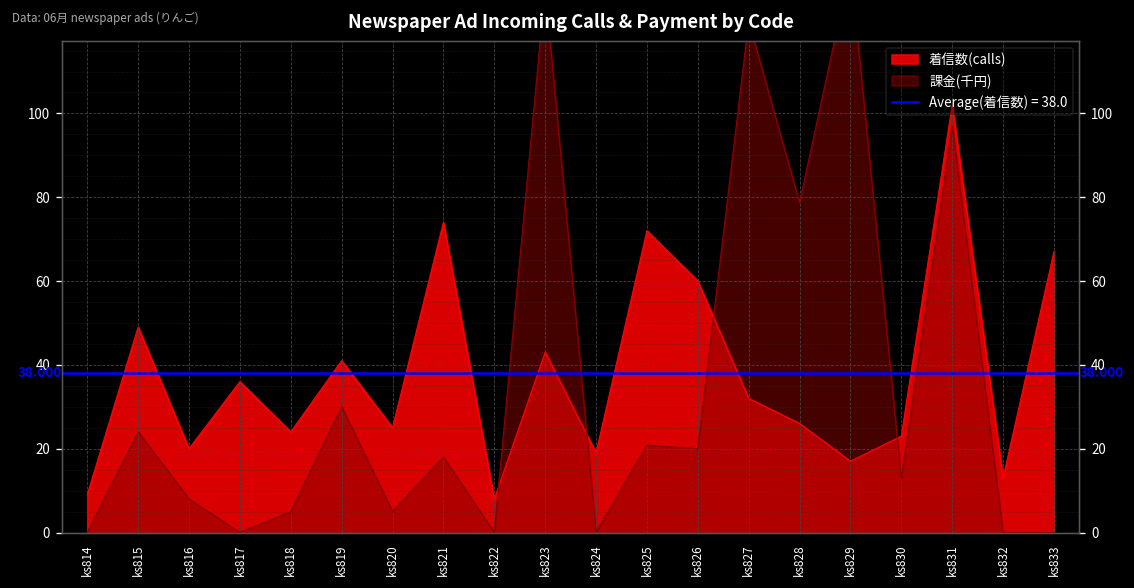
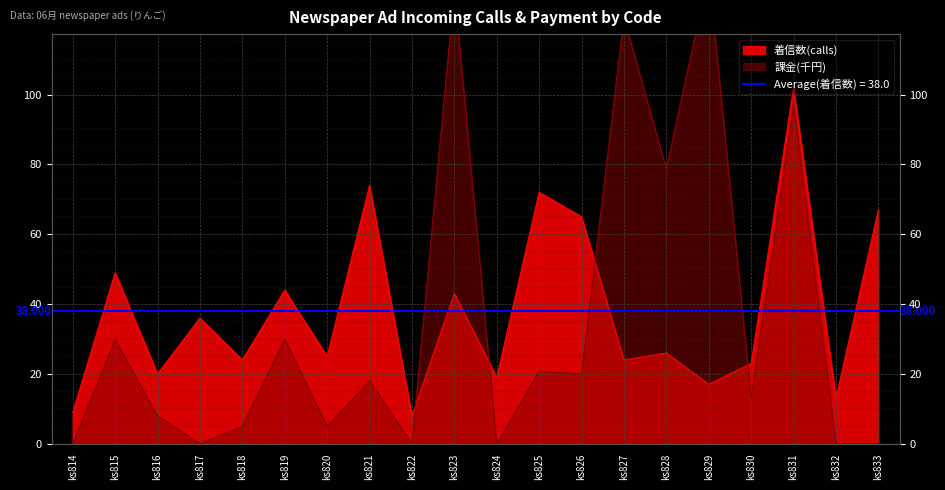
  {
    "着信数(calls)": {
      "ks814": 9,
      "ks815": 49,
      "ks816": 20,
      "ks817": 36,
      "ks818": 24,
-     "ks819": 41,
+     "ks819": 44,
      "ks820": 25,
      "ks821": 74,
      "ks822": 8,
      "ks823": 43,
      "ks824": 19,
      "ks825": 72,
-     "ks826": 60,
-     "ks827": 32,
+     "ks826": 65,
+     "ks827": 24,
      "ks828": 26,
      "ks829": 17,
      "ks830": 23,
      "ks832": 13,
      "ks833": 67
    },
    "課金(千円)": {
      "ks814": 0,
-     "ks815": 24,
+     "ks815": 30,
      "ks816": 8,
      "ks817": 0,
      "ks818": 5,
      "ks819": 30,
      "ks820": 5,
      "ks821": 18,
      "ks822": 0,
      "ks824": 0,
      "ks825": 21,
      "ks826": 20,
      "ks828": 79,
      "ks830": 13,
      "ks831": 97,
      "ks832": 0,
      "ks833": 0
    }
  }
